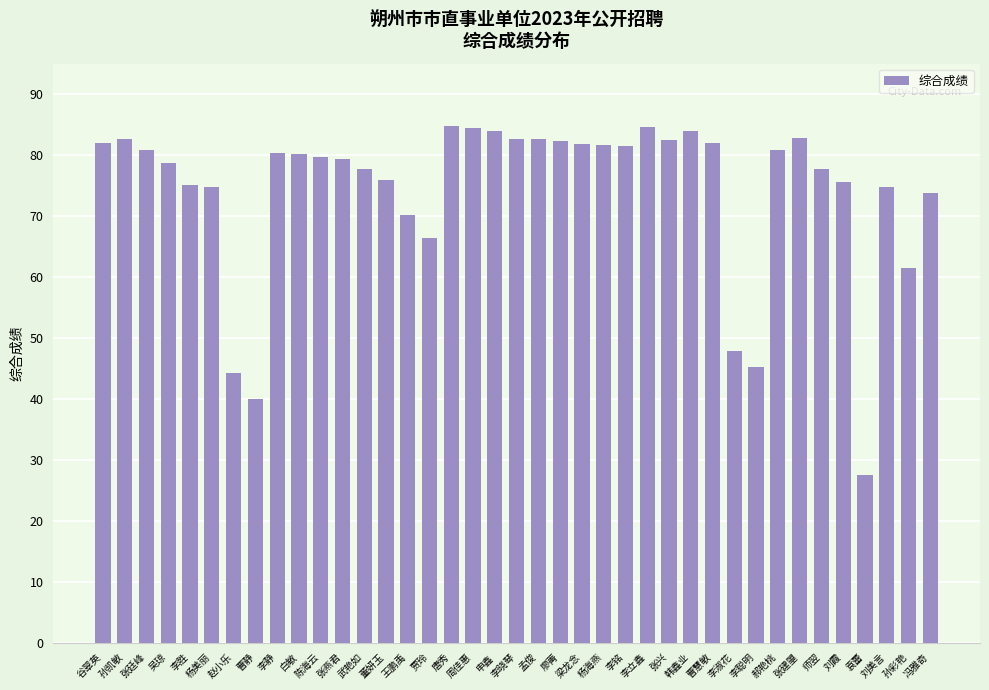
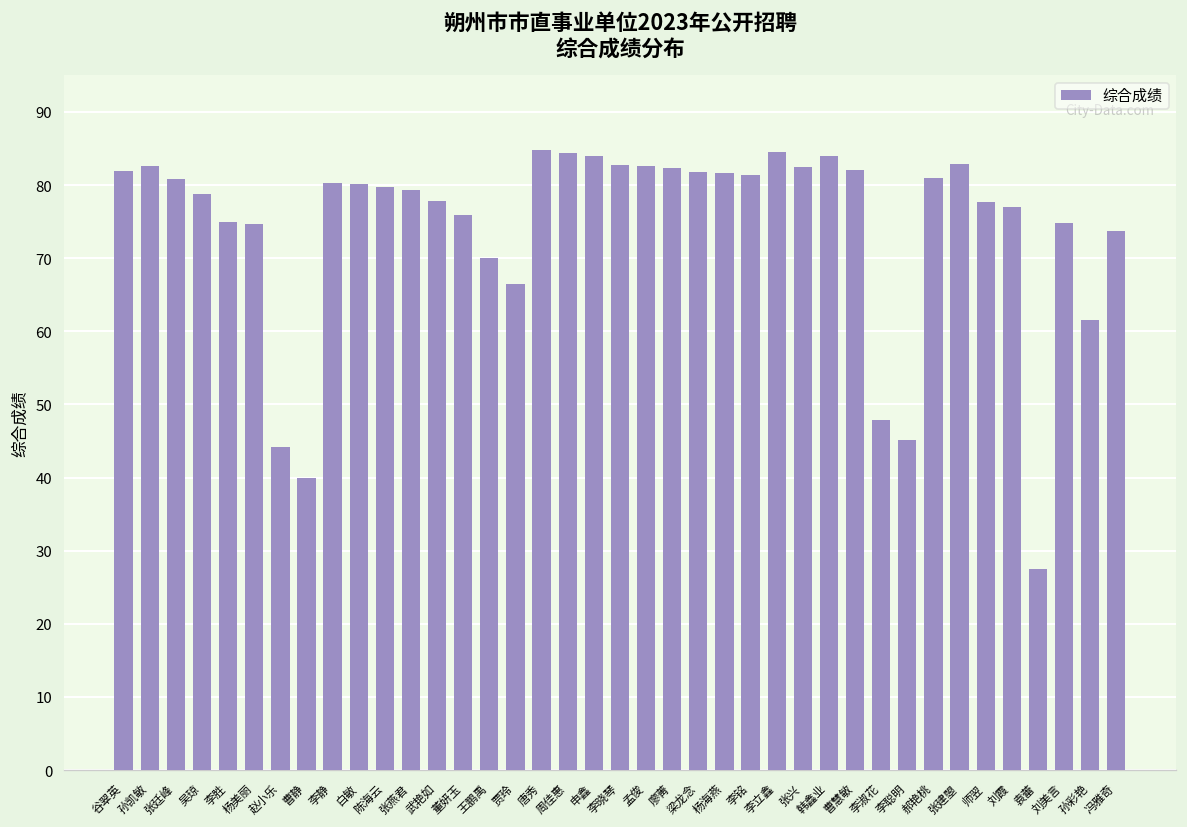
  {
    "谷翠英": 82,
    "孙凯敏": 83,
    "张廷峰": 81,
    "吴琼": 79,
    "李胜": 75,
    "杨美丽": 75,
    "赵小乐": 44,
    "曹静": 40,
    "李静": 80,
    "白敏": 80,
    "陈海云": 80,
    "张燕君": 79,
    "武艳如": 78,
    "董妍玉": 76,
    "王鹏禹": 70,
    "贾玲": 66,
    "唐秀": 85,
    "周佳惠": 84,
    "申鑫": 84,
    "李晓琴": 83,
    "孟俊": 83,
    "廖菁": 82,
    "梁龙念": 82,
    "杨海燕": 82,
    "李铭": 81,
    "李立鑫": 85,
    "张兴": 82,
    "韩鑫业": 84,
    "曹慧敏": 82,
    "李淑花": 48,
    "李聪明": 45,
    "郝艳桃": 81,
    "张建曌": 83,
    "师翌": 78,
-   "刘霞": 76,
+   "刘霞": 77,
    "袁蕾": 27,
    "刘美言": 75,
    "孙彩艳": 62,
    "冯雅奇": 74
  }
